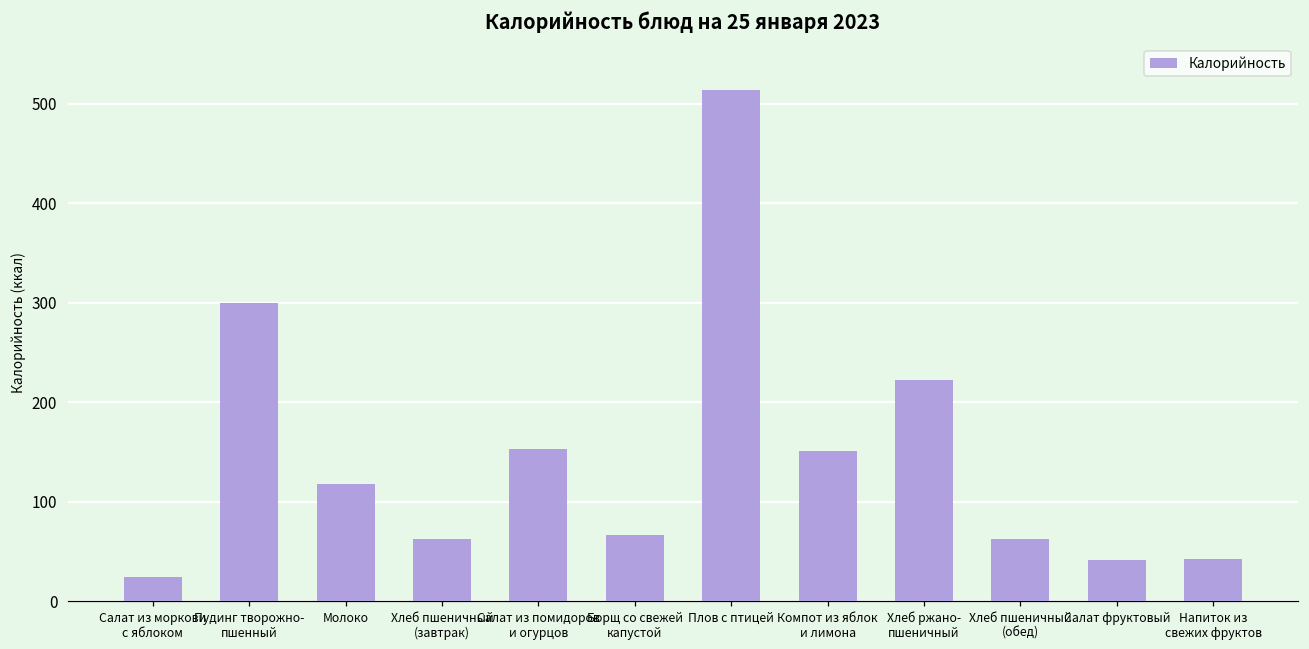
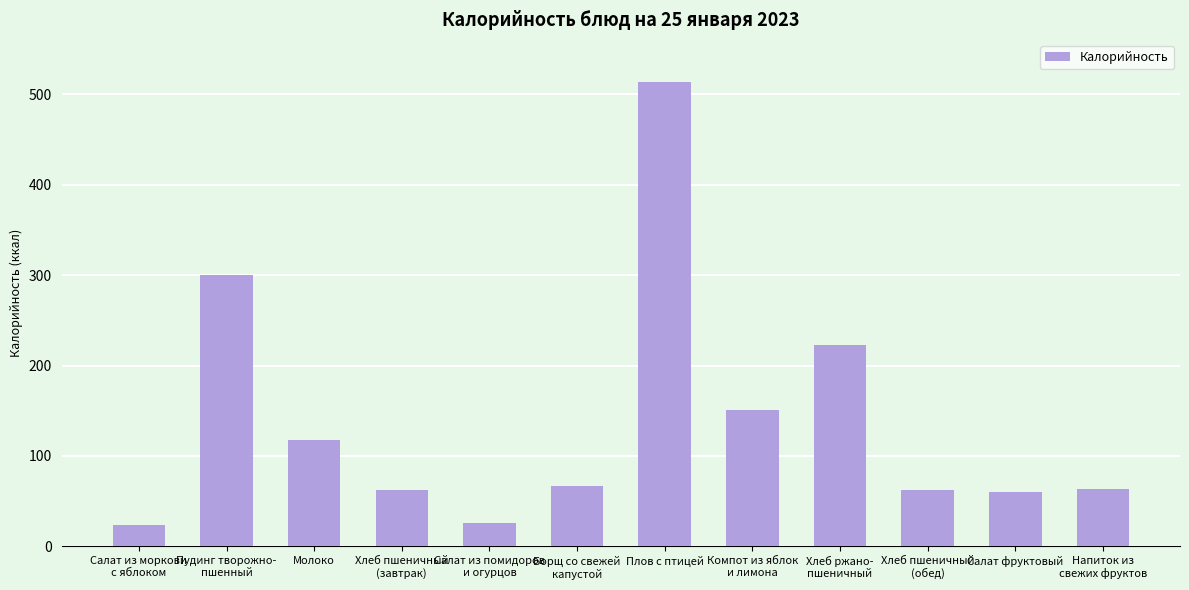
  {
    "Салат из моркови с яблоком": 20,
    "Пудинг творожно- пшенный": 300,
    "Молоко": 120,
-   "Салат из помидоров и огурцов": 150,
+   "Салат из помидоров и огурцов": 30,
    "Борщ со свежей капустой": 70,
    "Плов с птицей": 510,
    "Компот из яблок и лимона": 150,
    "Хлеб ржано- пшеничный": 220,
    "Хлеб пшеничный (обед)": 60,
-   "Салат фруктовый": 40,
-   "Напиток из свежих фруктов": 40
+   "Салат фруктовый": 60,
+   "Напиток из свежих фруктов": 60
  }
